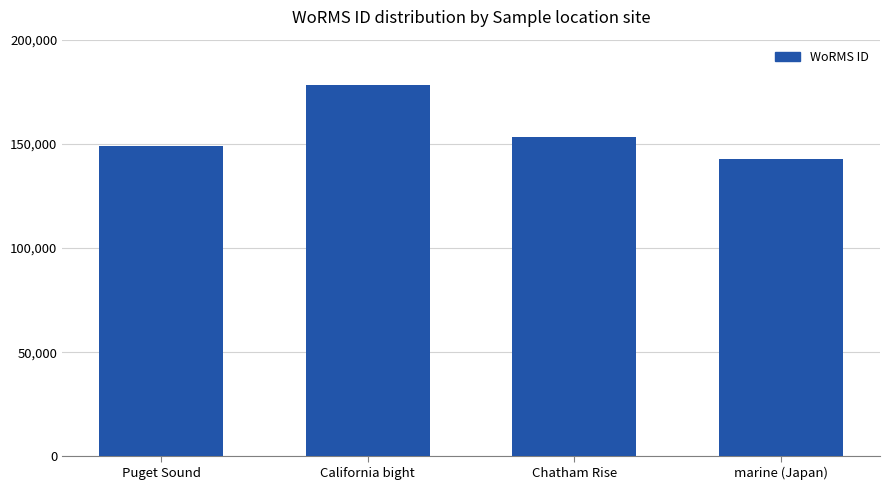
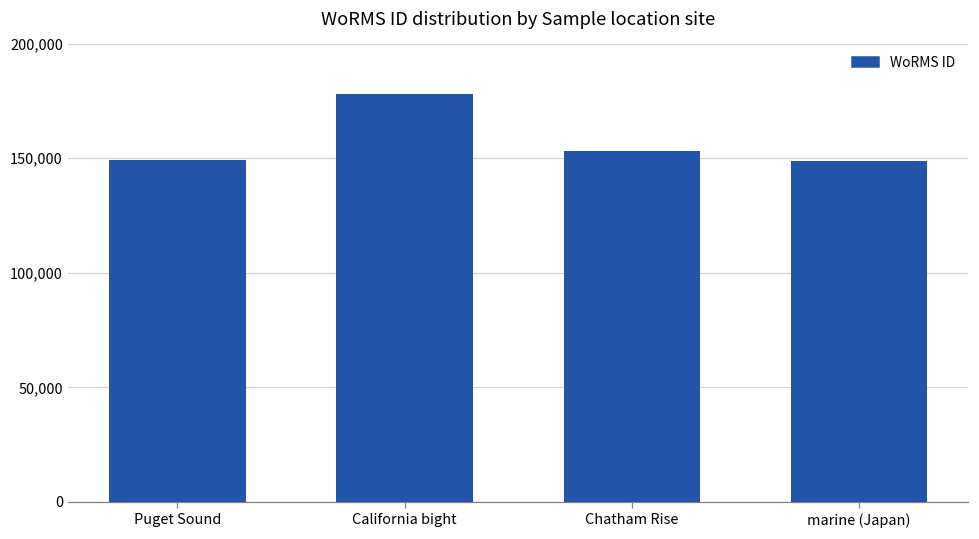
  {
    "Puget Sound": "149,000",
    "California bight": "178,000",
    "Chatham Rise": "153,000",
-   "marine (Japan)": "143,000"
+   "marine (Japan)": "149,000"
  }
